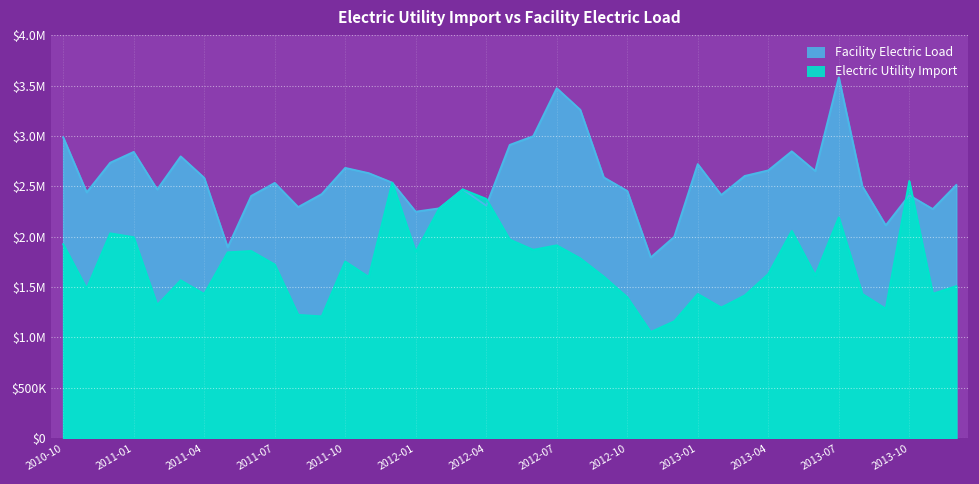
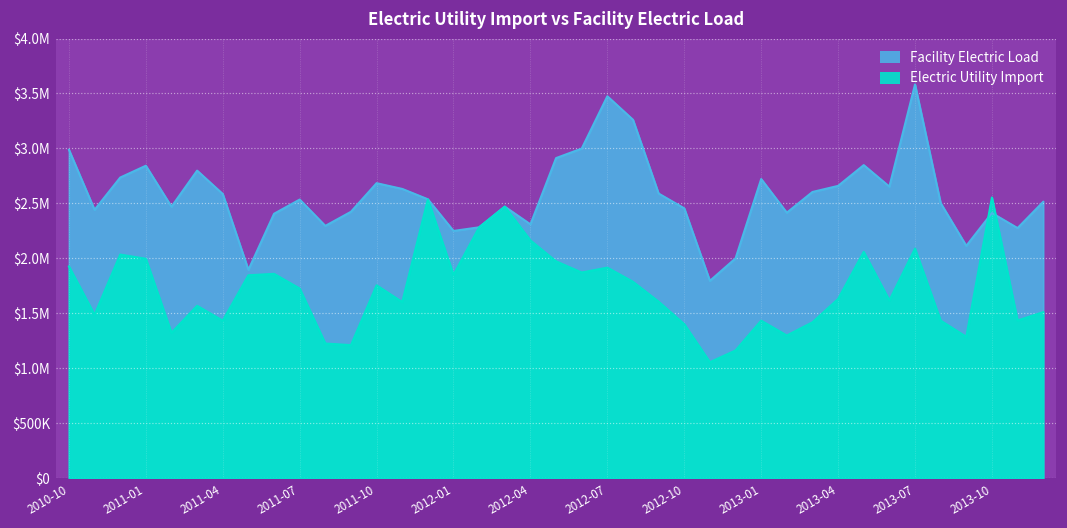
  {
    "Facility Electric Load": {
      "2010-10": "$3000000",
      "2011-01": "$2800000",
      "2011-04": "$2600000",
      "2011-07": "$2500000",
      "2011-10": "$2700000",
      "2012-01": "$2200000",
      "2012-04": "$2300000",
      "2012-07": "$3500000",
      "2012-10": "$2500000",
      "2013-01": "$2700000",
      "2013-04": "$2700000",
      "2013-07": "$3600000",
      "2013-10": "$2400000"
    },
    "Electric Utility Import": {
      "2010-10": "$1900000",
      "2011-01": "$2000000",
      "2011-04": "$1400000",
      "2011-07": "$1700000",
      "2011-10": "$1800000",
      "2012-01": "$1800000",
-     "2012-04": "$2400000",
+     "2012-04": "$2200000",
      "2012-07": "$1900000",
      "2012-10": "$1400000",
      "2013-01": "$1400000",
      "2013-04": "$1600000",
-     "2013-07": "$2200000",
+     "2013-07": "$2100000",
      "2013-10": "$2600000"
    }
  }
